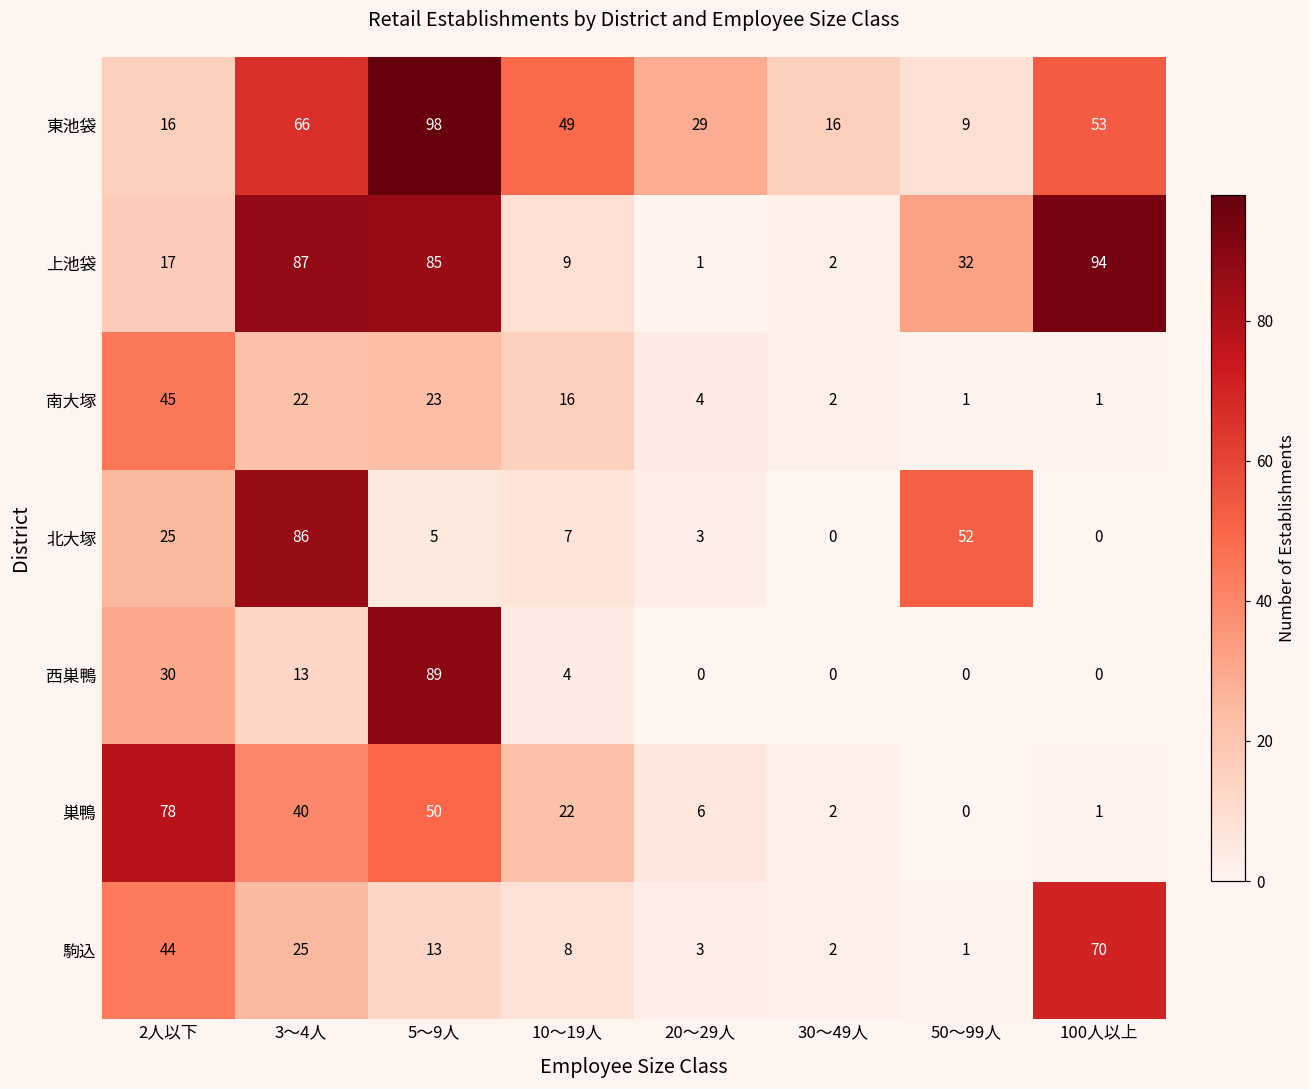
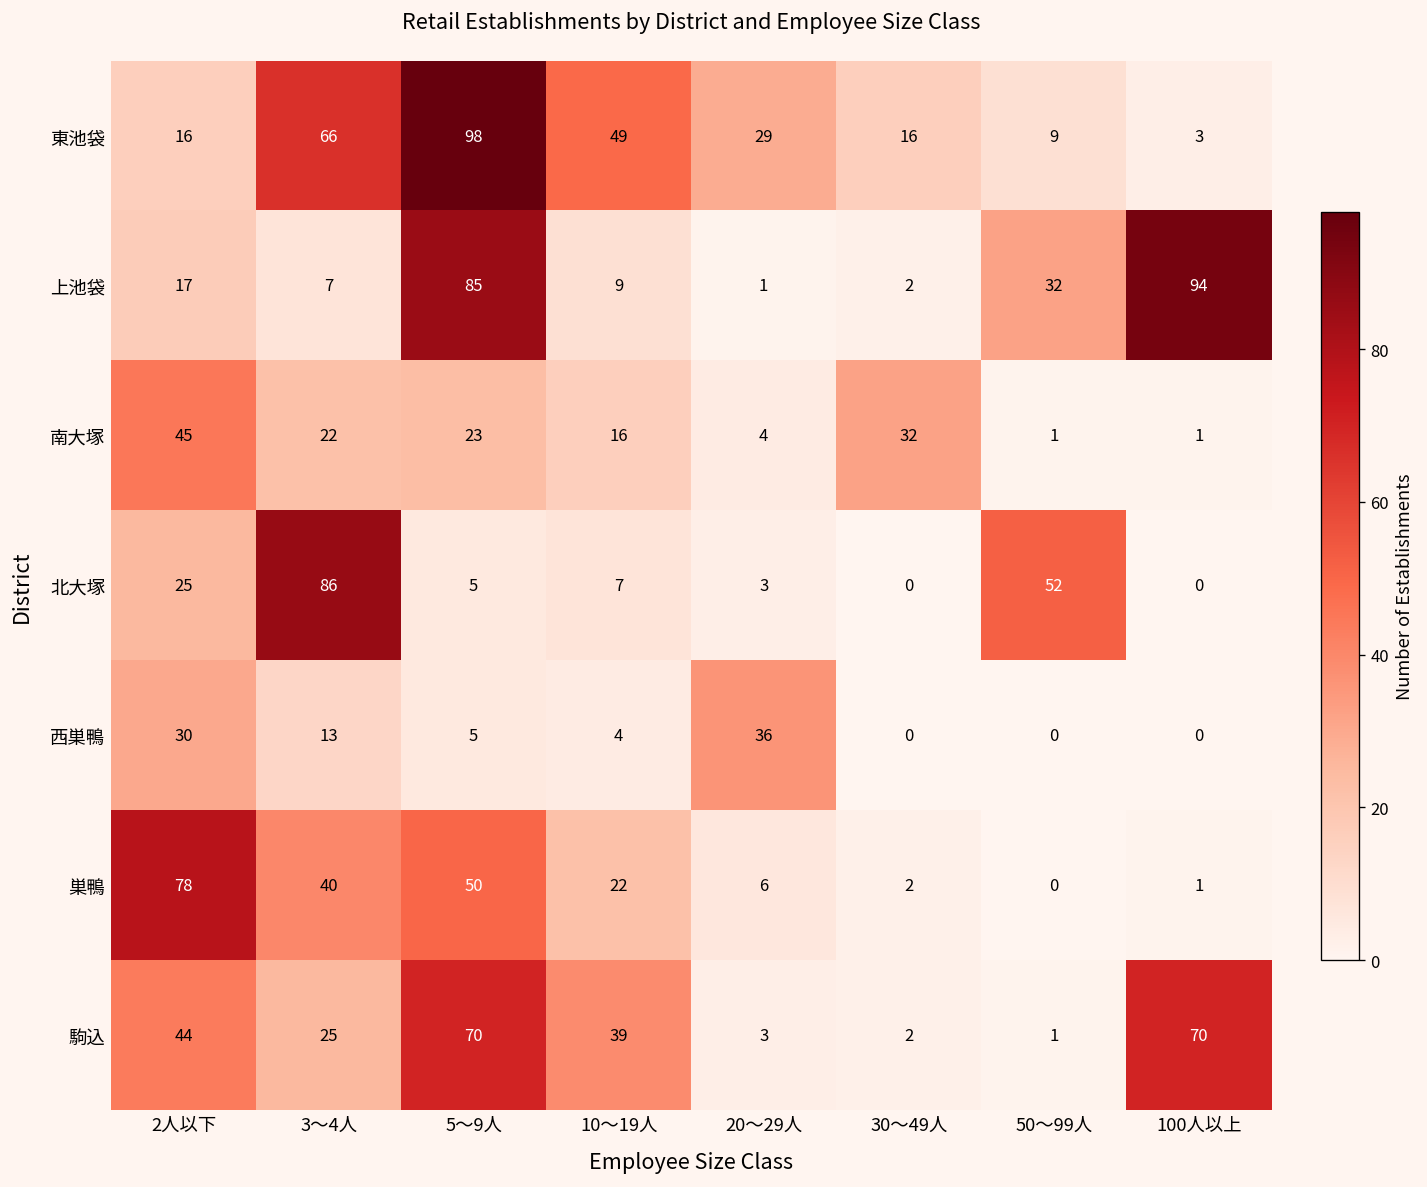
  {
    "東池袋": {
      "2人以下": 16,
      "3～4人": 66,
      "5～9人": 98,
      "10～19人": 49,
      "20～29人": 29,
      "30～49人": 16,
      "50～99人": 9,
-     "100人以上": 53
+     "100人以上": 3
    },
    "上池袋": {
      "2人以下": 17,
-     "3～4人": 87,
+     "3～4人": 7,
      "5～9人": 85,
      "10～19人": 9,
      "20～29人": 1,
      "30～49人": 2,
      "50～99人": 32,
      "100人以上": 94
    },
    "南大塚": {
      "2人以下": 45,
      "3～4人": 22,
      "5～9人": 23,
      "10～19人": 16,
      "20～29人": 4,
-     "30～49人": 2,
+     "30～49人": 32,
      "50～99人": 1,
      "100人以上": 1
    },
    "北大塚": {
      "2人以下": 25,
      "3～4人": 86,
      "5～9人": 5,
      "10～19人": 7,
      "20～29人": 3,
      "30～49人": 0,
      "50～99人": 52,
      "100人以上": 0
    },
    "西巣鴨": {
      "2人以下": 30,
      "3～4人": 13,
-     "5～9人": 89,
+     "5～9人": 5,
      "10～19人": 4,
-     "20～29人": 0,
+     "20～29人": 36,
      "30～49人": 0,
      "50～99人": 0,
      "100人以上": 0
    },
    "巣鴨": {
      "2人以下": 78,
      "3～4人": 40,
      "5～9人": 50,
      "10～19人": 22,
      "20～29人": 6,
      "30～49人": 2,
      "50～99人": 0,
      "100人以上": 1
    },
    "駒込": {
      "2人以下": 44,
      "3～4人": 25,
-     "5～9人": 13,
-     "10～19人": 8,
+     "5～9人": 70,
+     "10～19人": 39,
      "20～29人": 3,
      "30～49人": 2,
      "50～99人": 1,
      "100人以上": 70
    }
  }
